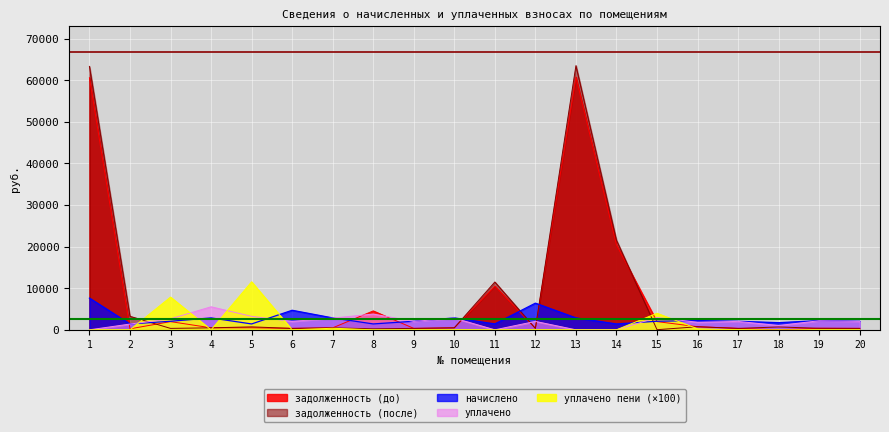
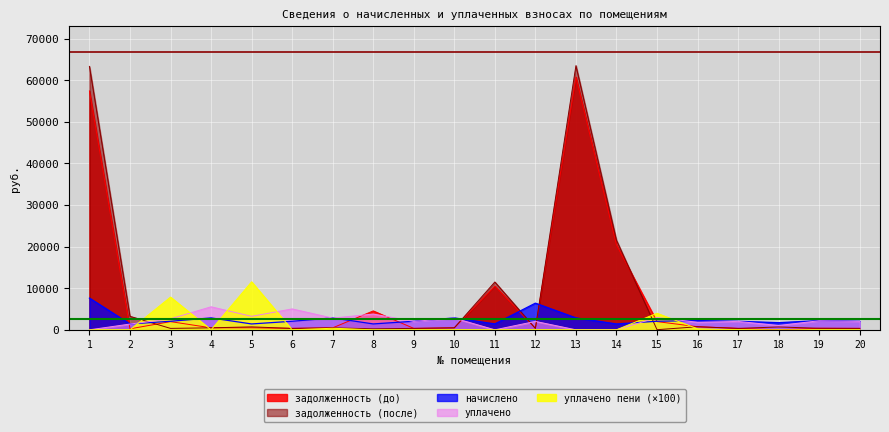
  {
    "задолженность (до)": {
-     "1": 61000,
+     "1": 57000,
      "8": 5000,
      "11": 11000,
      "13": 61000,
      "14": 20000
    },
    "задолженность (после)": {
      "1": 63000,
      "2": 3000,
      "3": 0,
      "11": 11000,
      "13": 63000,
      "14": 22000,
      "15": 0
    },
    "начислено": {
      "1": 8000,
      "4": 3000,
      "5": 1000,
-     "6": 5000,
+     "6": 2000,
      "8": 1000,
      "11": 1000,
      "12": 6000,
      "13": 3000,
      "14": 1000,
      "18": 2000
    },
    "уплачено": {
      "4": 6000,
      "5": 3000,
-     "6": 2000,
+     "6": 5000,
      "8": 4000,
      "12": 2000,
      "15": 3000
    },
    "уплачено пени (×100)": {
      "3": 8000,
      "5": 12000,
      "15": 4000
    }
  }
